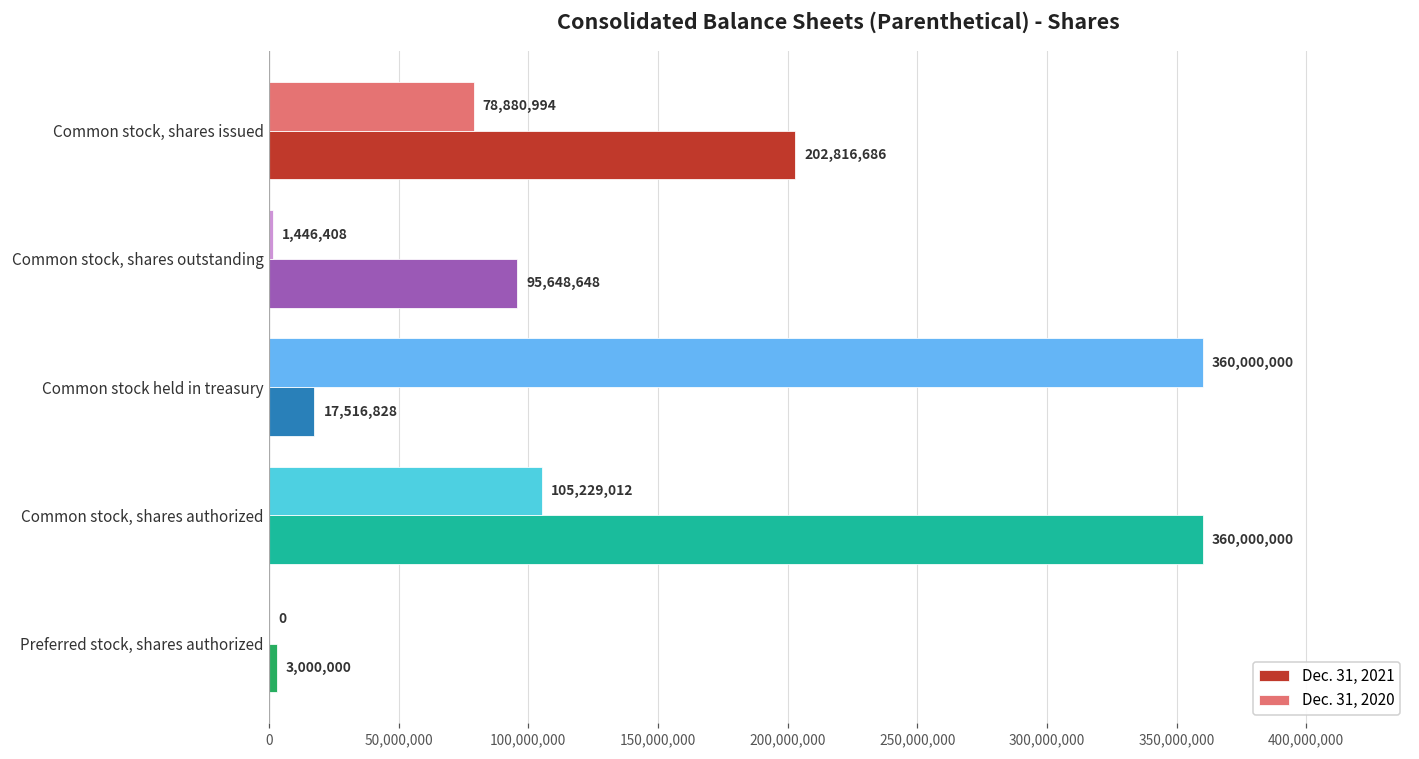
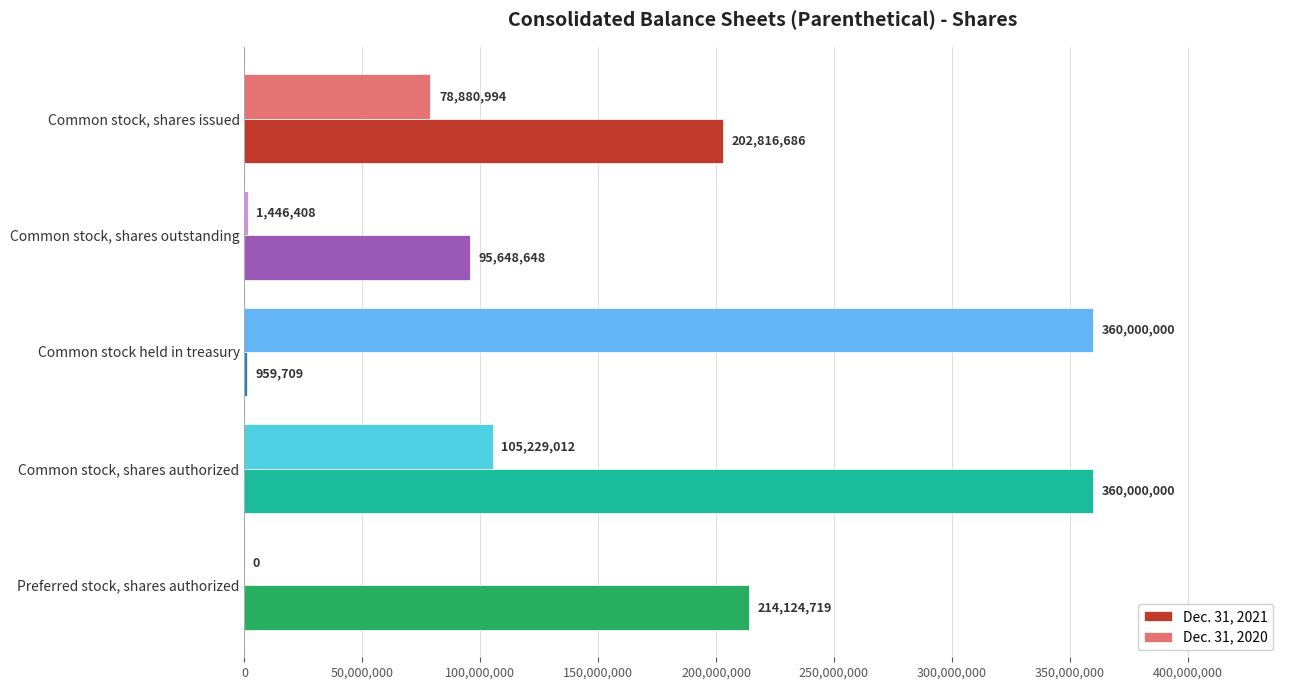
  {
    "Dec. 31, 2021": {
      "Common stock, shares issued": "202,816,686",
      "Common stock, shares outstanding": "95,648,648",
-     "Common stock held in treasury": "17,516,828",
+     "Common stock held in treasury": "959,709",
      "Common stock, shares authorized": "360,000,000",
-     "Preferred stock, shares authorized": "3,000,000"
+     "Preferred stock, shares authorized": "214,124,719"
    },
    "Dec. 31, 2020": {
      "Common stock, shares issued": "78,880,994",
      "Common stock, shares outstanding": "1,446,408",
      "Common stock held in treasury": "360,000,000",
      "Common stock, shares authorized": "105,229,012",
      "Preferred stock, shares authorized": "0"
    }
  }
